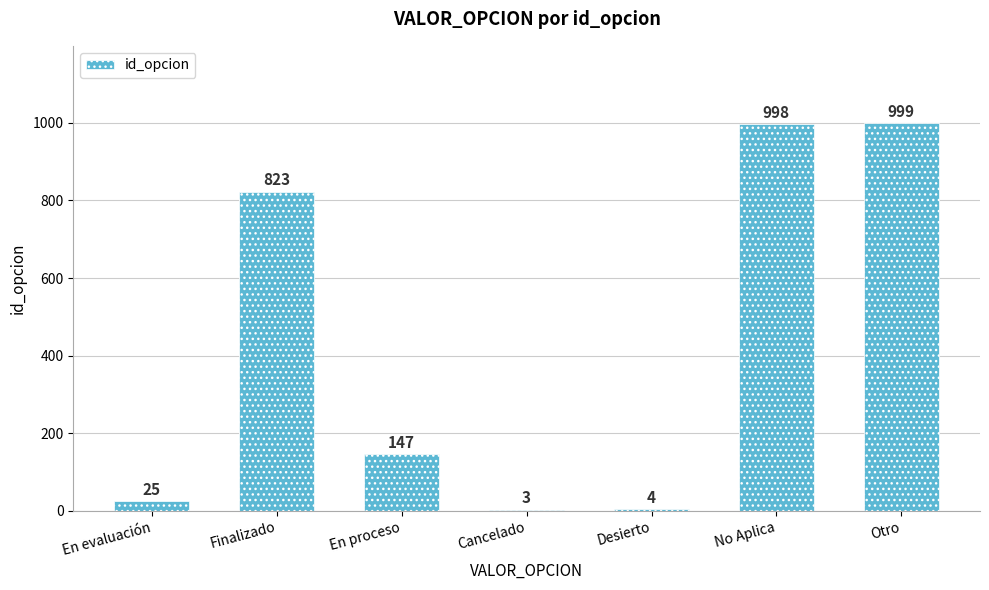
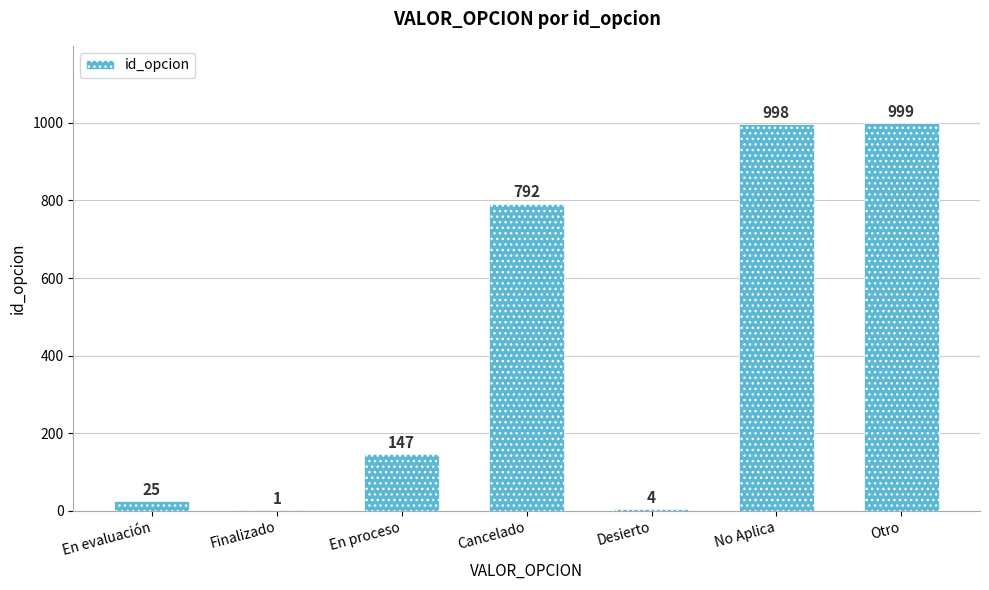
  {
    "En evaluación": 25,
-   "Finalizado": 823,
+   "Finalizado": 1,
    "En proceso": 147,
-   "Cancelado": 3,
+   "Cancelado": 792,
    "Desierto": 4,
    "No Aplica": 998,
    "Otro": 999
  }
